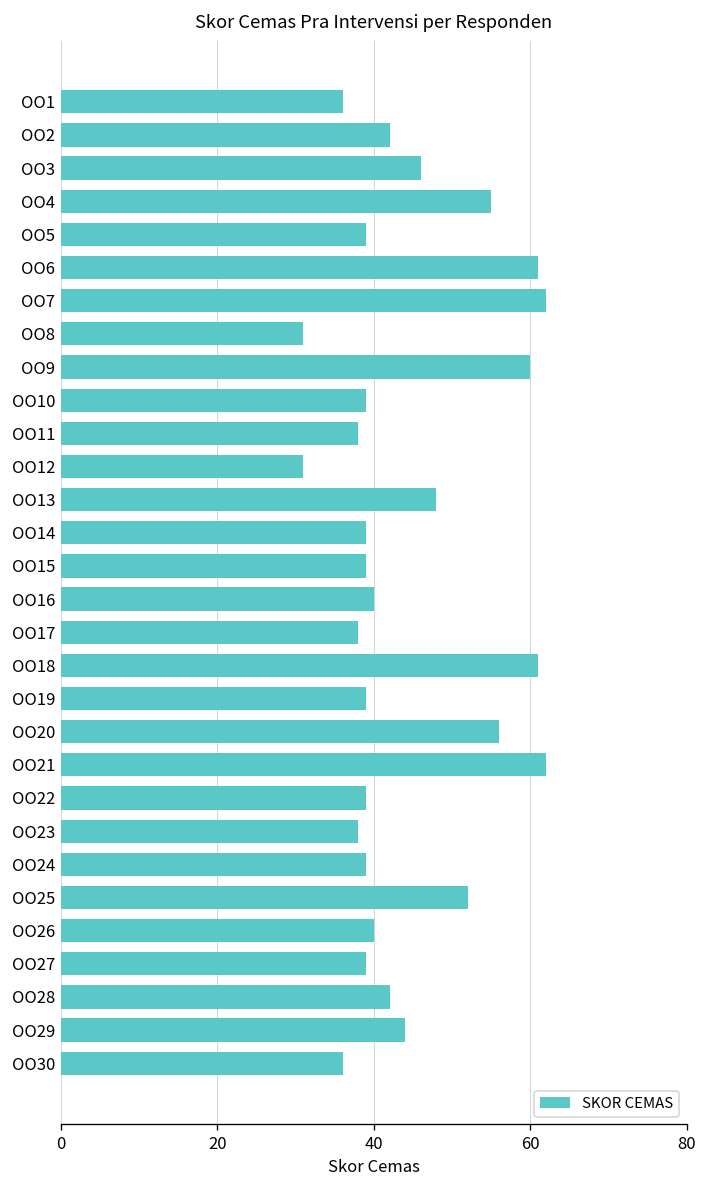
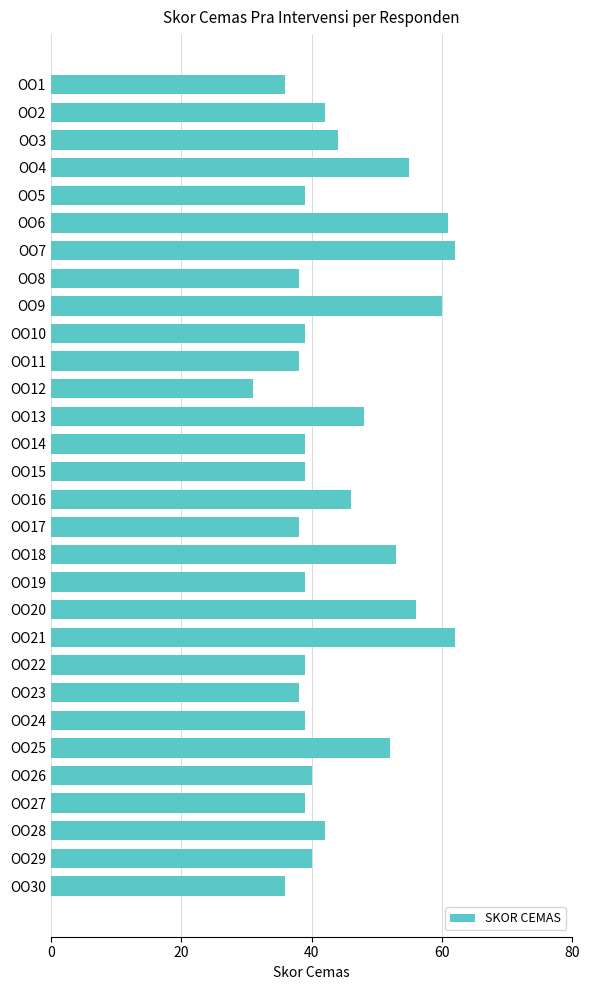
  {
    "OO1": 36,
    "OO2": 42,
-   "OO3": 46,
+   "OO3": 44,
    "OO4": 55,
    "OO5": 39,
    "OO6": 61,
    "OO7": 62,
-   "OO8": 31,
+   "OO8": 38,
    "OO9": 60,
    "OO10": 39,
    "OO11": 38,
    "OO12": 31,
    "OO13": 48,
    "OO14": 39,
    "OO15": 39,
-   "OO16": 40,
+   "OO16": 46,
    "OO17": 38,
-   "OO18": 61,
+   "OO18": 53,
    "OO19": 39,
    "OO20": 56,
    "OO21": 62,
    "OO22": 39,
    "OO23": 38,
    "OO24": 39,
    "OO25": 52,
    "OO26": 40,
    "OO27": 39,
    "OO28": 42,
-   "OO29": 44,
+   "OO29": 40,
    "OO30": 36
  }
